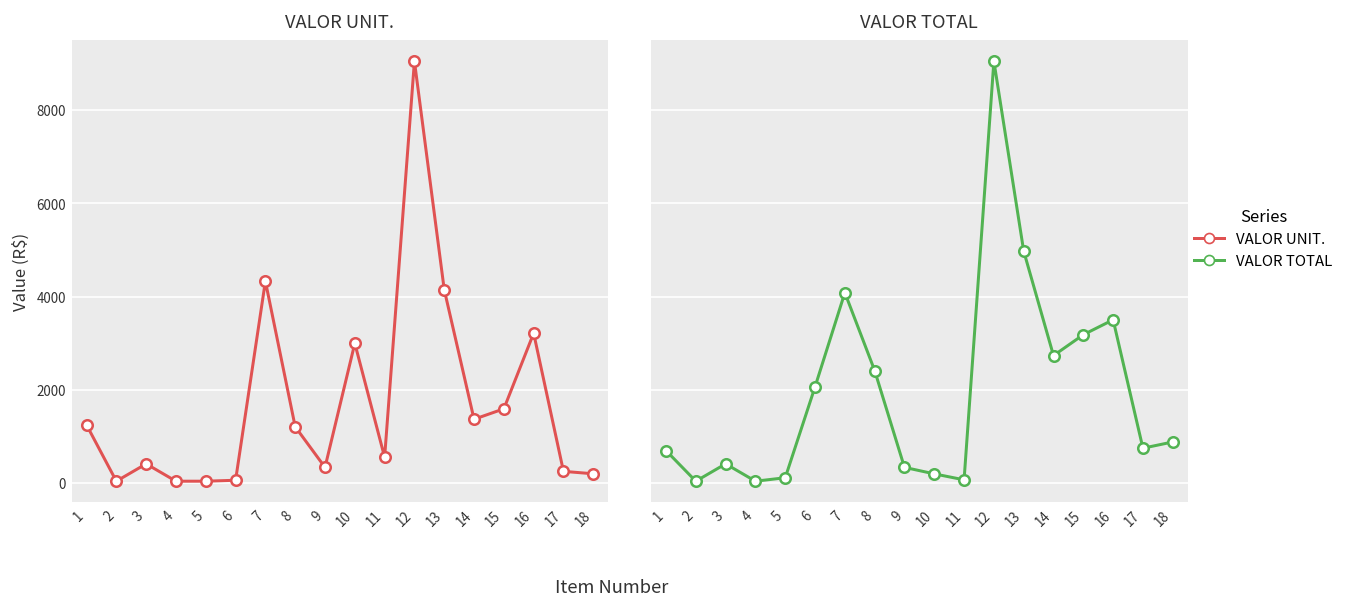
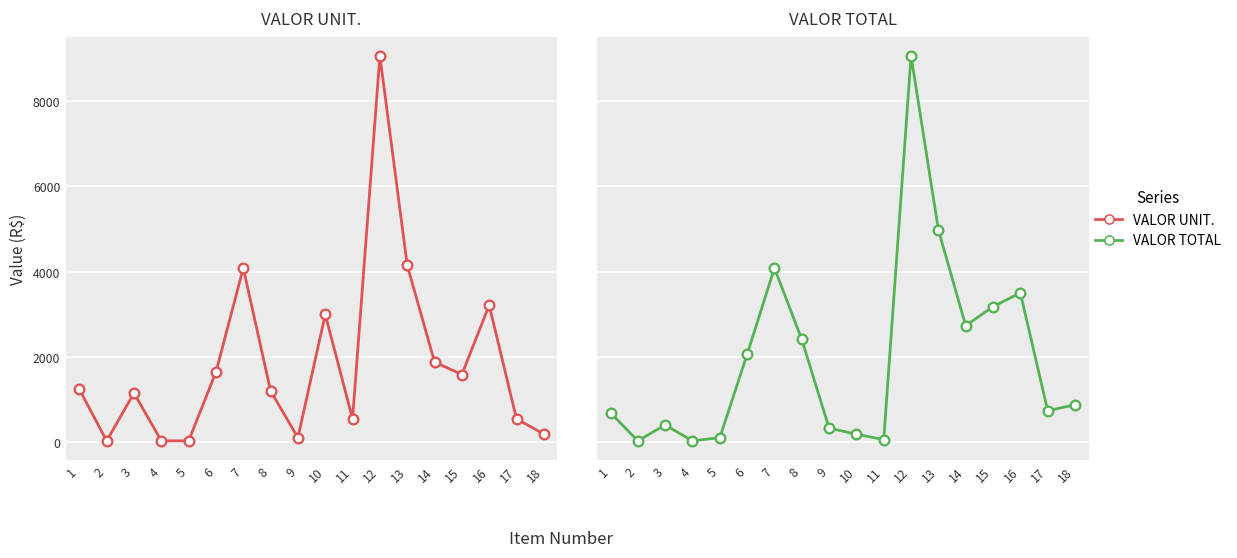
  {
    "VALOR UNIT.": {
      "1": 1200,
      "2": 0,
-     "3": 400,
+     "3": 1200,
      "4": 0,
      "5": 0,
-     "6": 100,
-     "7": 4300,
+     "6": 1600,
+     "7": 4100,
      "8": 1200,
-     "9": 300,
+     "9": 100,
      "10": 3000,
      "11": 600,
      "12": 9100,
      "13": 4100,
-     "14": 1400,
+     "14": 1900,
      "15": 1600,
      "16": 3200,
-     "17": 200,
+     "17": 600,
      "18": 200
    }
  }
